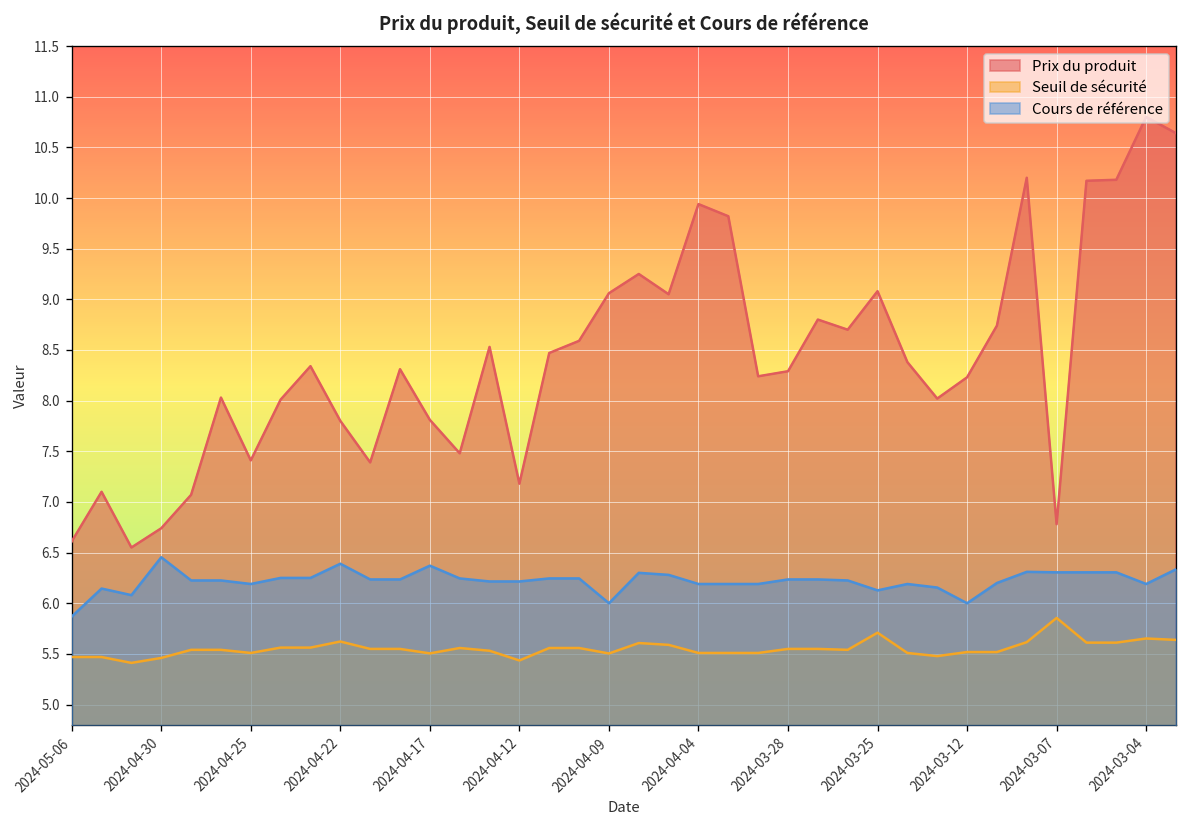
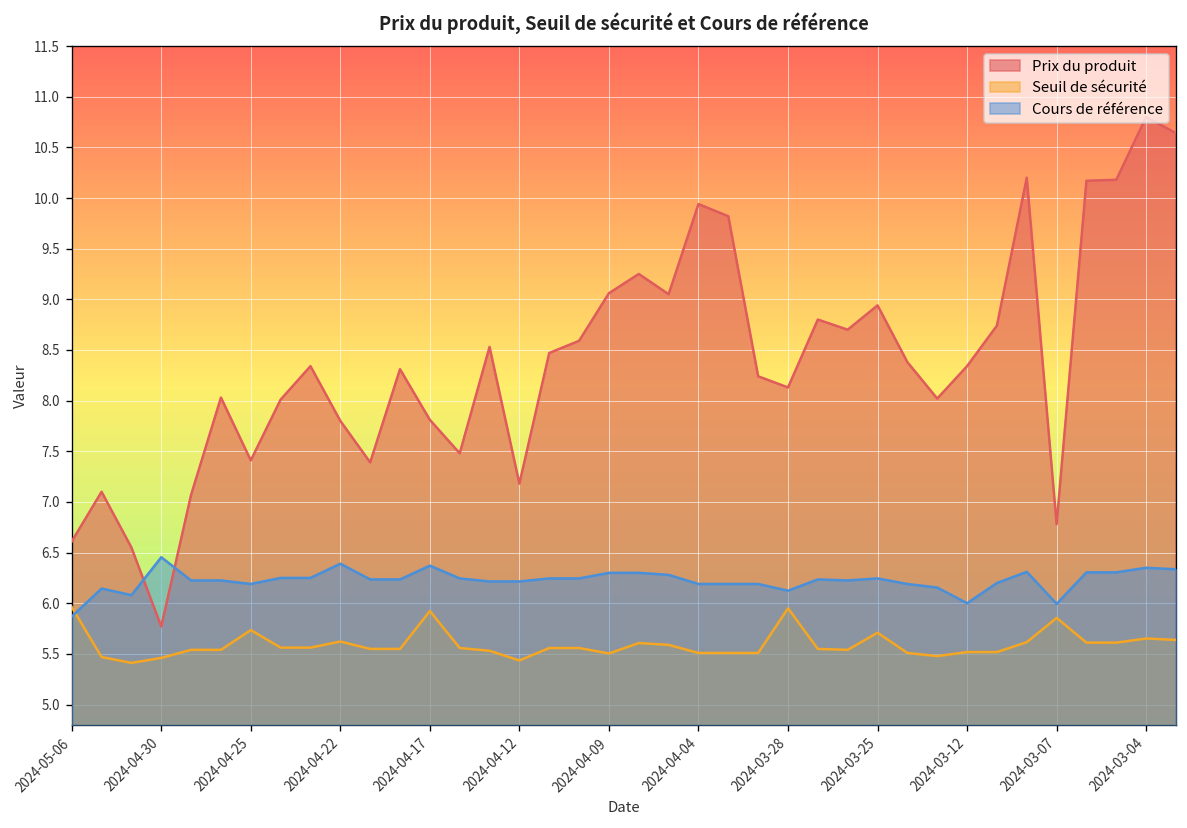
  {
    "Prix du produit": {
      "2024-05-06": 6.6,
-     "2024-04-30": 6.7,
+     "2024-04-30": 5.8,
      "2024-04-25": 7.4,
      "2024-04-22": 7.8,
      "2024-04-17": 7.8,
      "2024-04-12": 7.2,
      "2024-04-09": 9.1,
      "2024-04-04": 9.9,
-     "2024-03-28": 8.3,
-     "2024-03-25": 9.1,
-     "2024-03-12": 8.2,
+     "2024-03-28": 8.1,
+     "2024-03-25": 8.9,
+     "2024-03-12": 8.3,
      "2024-03-07": 6.8
    },
    "Seuil de sécurité": {
-     "2024-05-06": 5.5,
+     "2024-05-06": 6.0,
      "2024-04-30": 5.5,
-     "2024-04-25": 5.5,
+     "2024-04-25": 5.7,
      "2024-04-22": 5.6,
-     "2024-04-17": 5.5,
+     "2024-04-17": 5.9,
      "2024-04-12": 5.4,
      "2024-04-09": 5.5,
      "2024-04-04": 5.5,
-     "2024-03-28": 5.5,
+     "2024-03-28": 6.0,
      "2024-03-25": 5.7,
      "2024-03-12": 5.5,
      "2024-03-07": 5.9,
      "2024-03-04": 5.7
    },
    "Cours de référence": {
      "2024-05-06": 5.9,
      "2024-04-30": 6.5,
      "2024-04-25": 6.2,
      "2024-04-22": 6.4,
      "2024-04-17": 6.4,
      "2024-04-12": 6.2,
-     "2024-04-09": 6.0,
+     "2024-04-09": 6.3,
      "2024-04-04": 6.2,
-     "2024-03-28": 6.2,
-     "2024-03-25": 6.1,
+     "2024-03-28": 6.1,
+     "2024-03-25": 6.2,
      "2024-03-12": 6.0,
-     "2024-03-07": 6.3,
-     "2024-03-04": 6.2
+     "2024-03-07": 6.0,
+     "2024-03-04": 6.4
    }
  }
